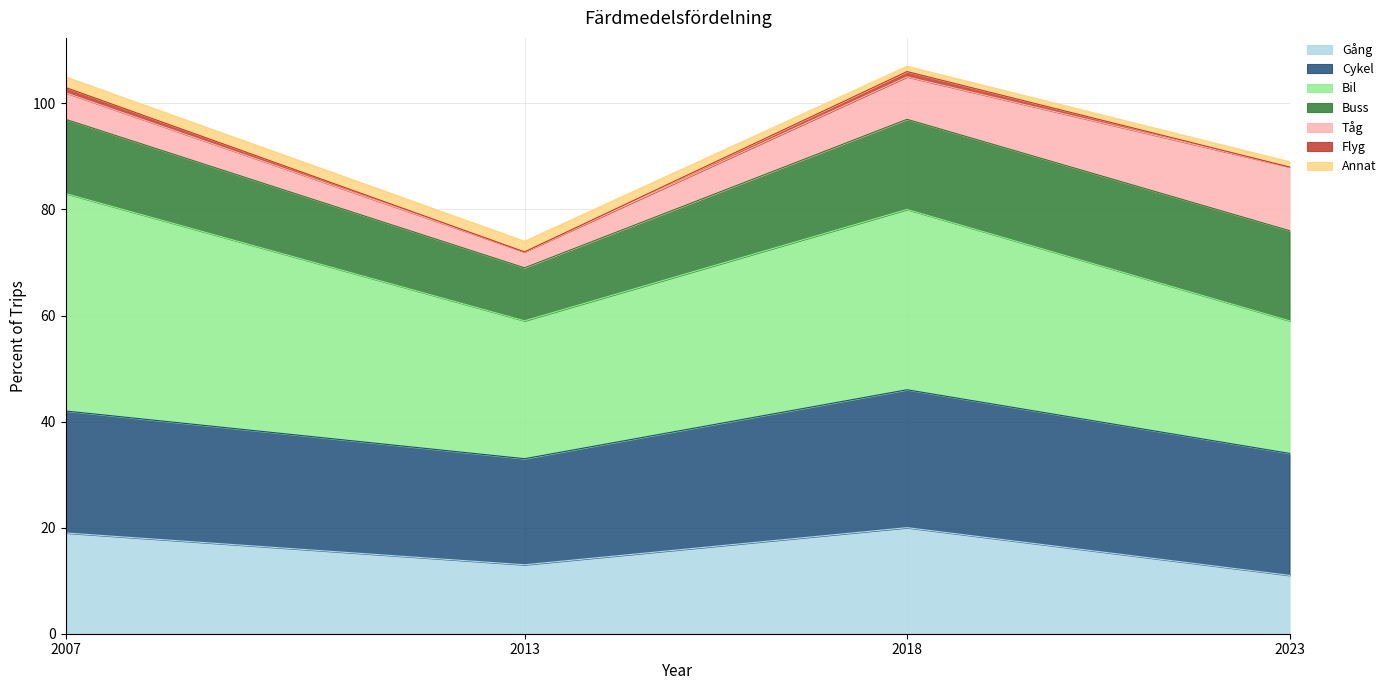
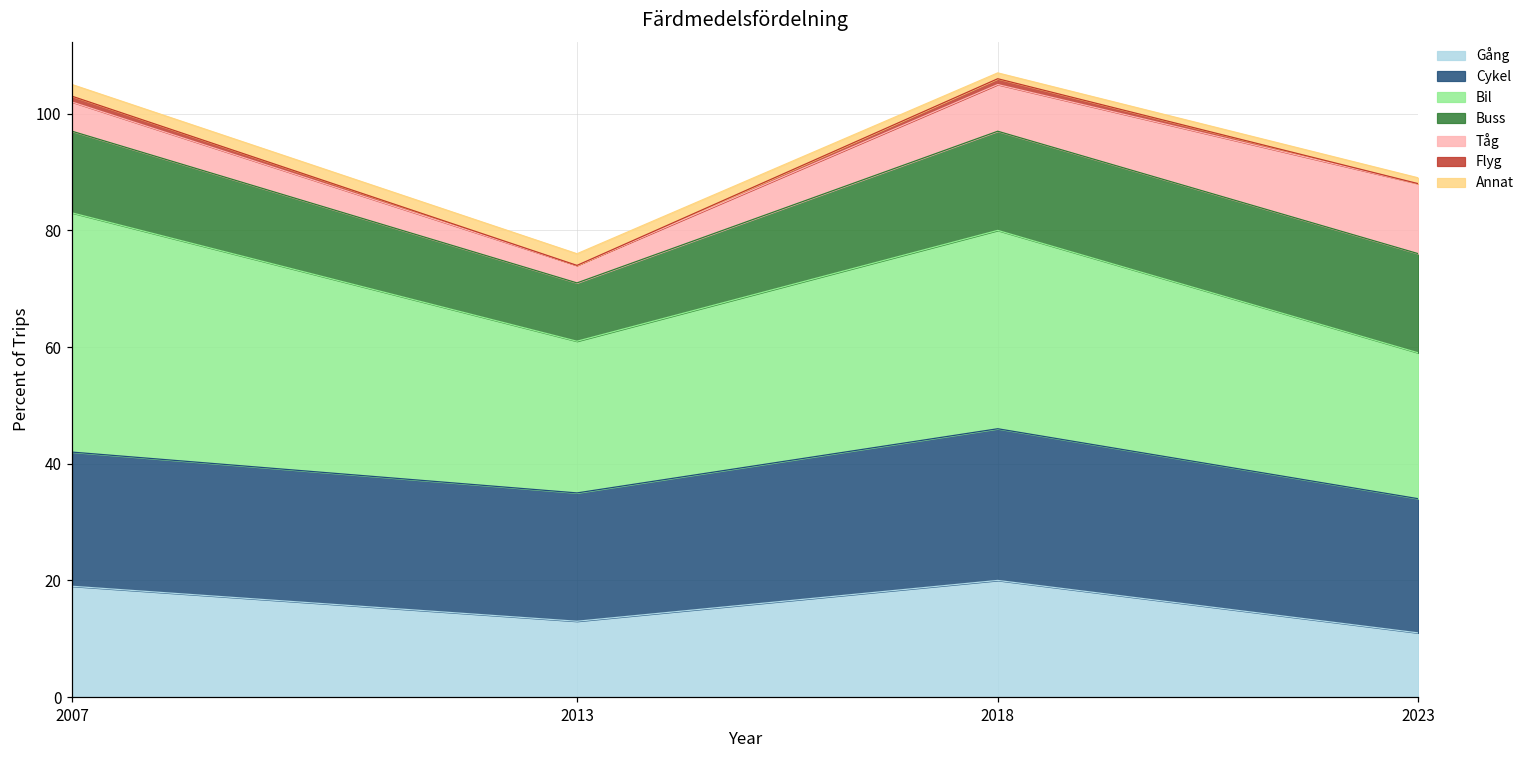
  {
    "Gång": {
      "2007": 19,
      "2013": 13,
      "2018": 20,
      "2023": 11
    },
    "Cykel": {
      "2007": 23,
-     "2013": 20,
+     "2013": 22,
      "2018": 26,
      "2023": 23
    },
    "Bil": {
      "2007": 41,
      "2013": 26,
      "2018": 34,
      "2023": 25
    },
    "Buss": {
      "2007": 14,
      "2013": 10,
      "2018": 17,
      "2023": 17
    },
    "Tåg": {
      "2007": 5,
      "2018": 8
    },
    "Flyg": {
      "2007": 1,
      "2018": 1
    },
    "Annat": {
      "2007": 2,
      "2013": 2,
      "2018": 1,
      "2023": 1
    }
  }
